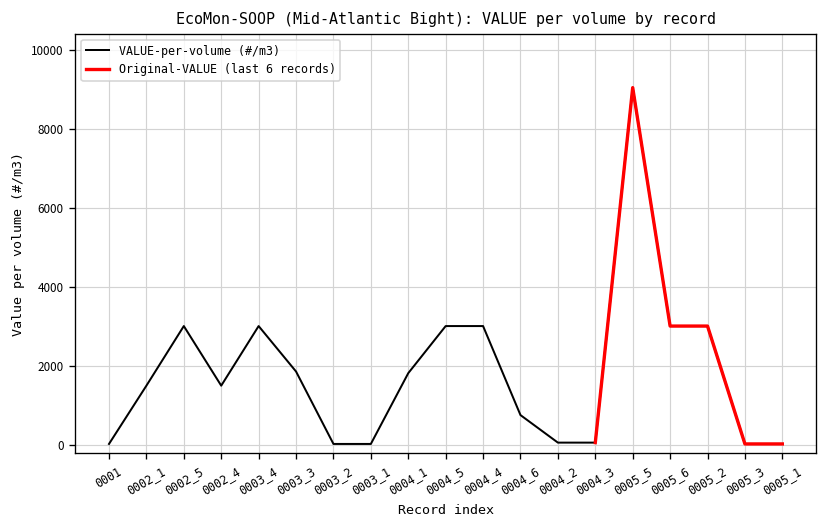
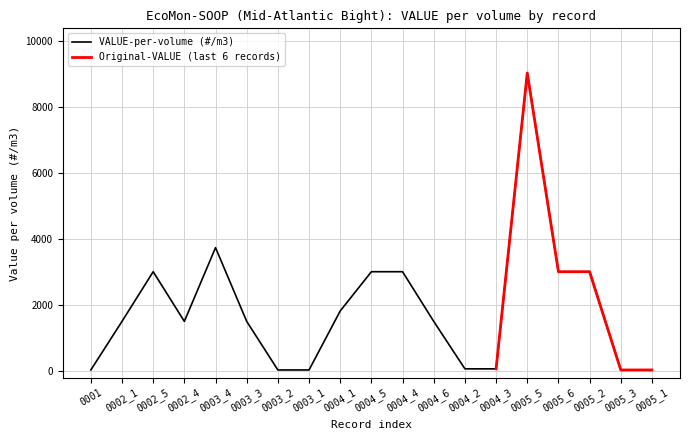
  {
    "VALUE-per-volume (#/m3)": {
      "0001": 0,
      "0002_1": 1500,
      "0002_5": 3000,
      "0002_4": 1500,
-     "0003_4": 3000,
-     "0003_3": 1900,
+     "0003_4": 3700,
+     "0003_3": 1500,
      "0003_2": 0,
      "0003_1": 0,
      "0004_1": 1800,
      "0004_5": 3000,
      "0004_4": 3000,
-     "0004_6": 800,
+     "0004_6": 1500,
      "0004_2": 100
    }
  }
